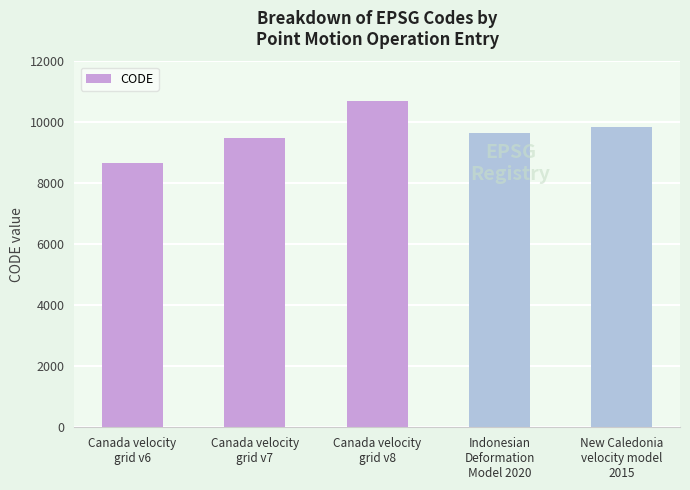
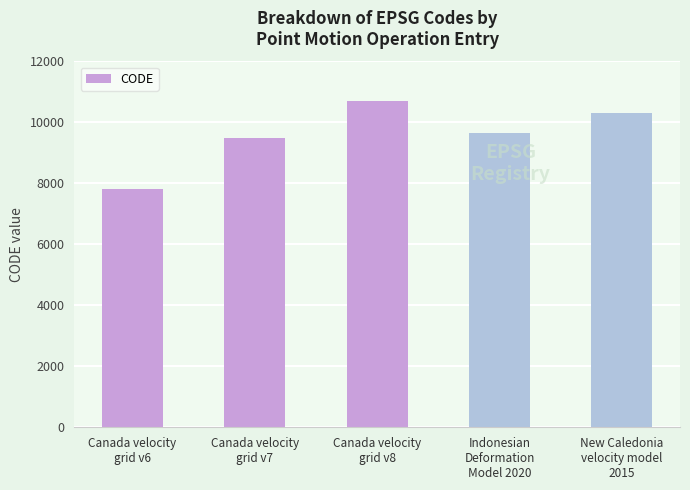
  {
-   "Canada velocity grid v6": 8700,
+   "Canada velocity grid v6": 7800,
    "Canada velocity grid v7": 9500,
    "Canada velocity grid v8": 10700,
    "Indonesian Deformation Model 2020": 9700,
-   "New Caledonia velocity model 2015": 9900
+   "New Caledonia velocity model 2015": 10300
  }
